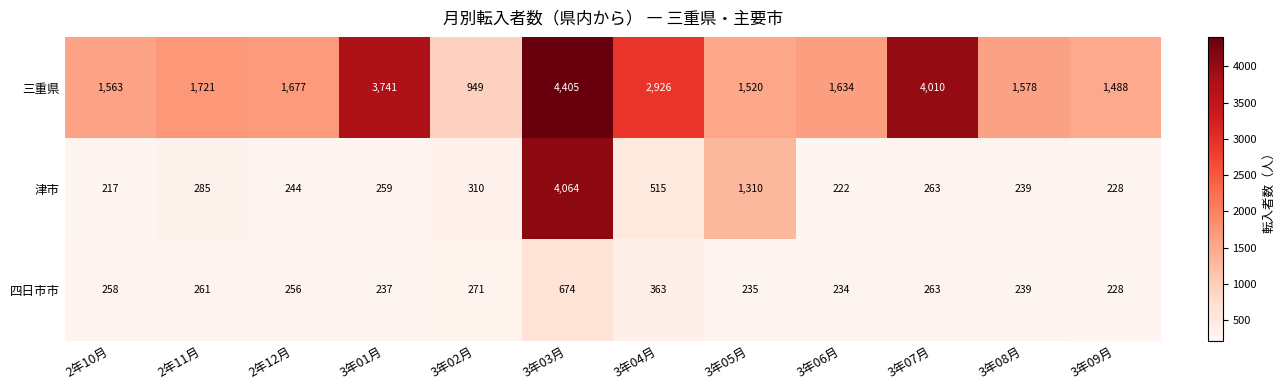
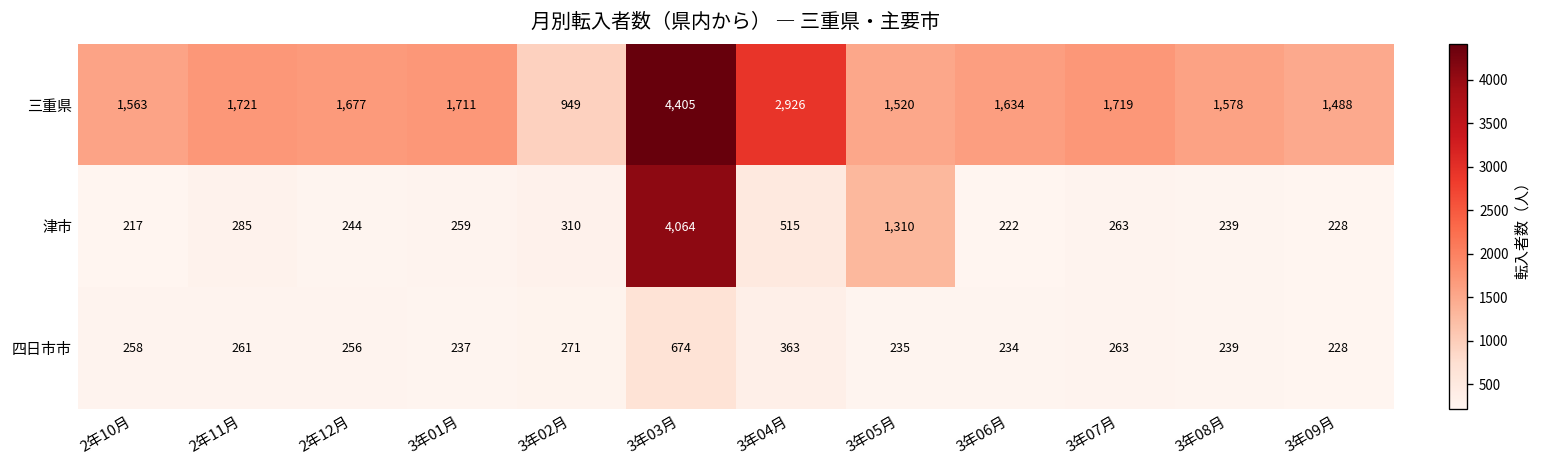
  {
    "三重県": {
      "2年10月": "1,563",
      "2年11月": "1,721",
      "2年12月": "1,677",
-     "3年01月": "3,741",
+     "3年01月": "1,711",
      "3年02月": "949",
      "3年03月": "4,405",
      "3年04月": "2,926",
      "3年05月": "1,520",
      "3年06月": "1,634",
-     "3年07月": "4,010",
+     "3年07月": "1,719",
      "3年08月": "1,578",
      "3年09月": "1,488"
    },
    "津市": {
      "2年10月": "217",
      "2年11月": "285",
      "2年12月": "244",
      "3年01月": "259",
      "3年02月": "310",
      "3年03月": "4,064",
      "3年04月": "515",
      "3年05月": "1,310",
      "3年06月": "222",
      "3年07月": "263",
      "3年08月": "239",
      "3年09月": "228"
    },
    "四日市市": {
      "2年10月": "258",
      "2年11月": "261",
      "2年12月": "256",
      "3年01月": "237",
      "3年02月": "271",
      "3年03月": "674",
      "3年04月": "363",
      "3年05月": "235",
      "3年06月": "234",
      "3年07月": "263",
      "3年08月": "239",
      "3年09月": "228"
    }
  }
